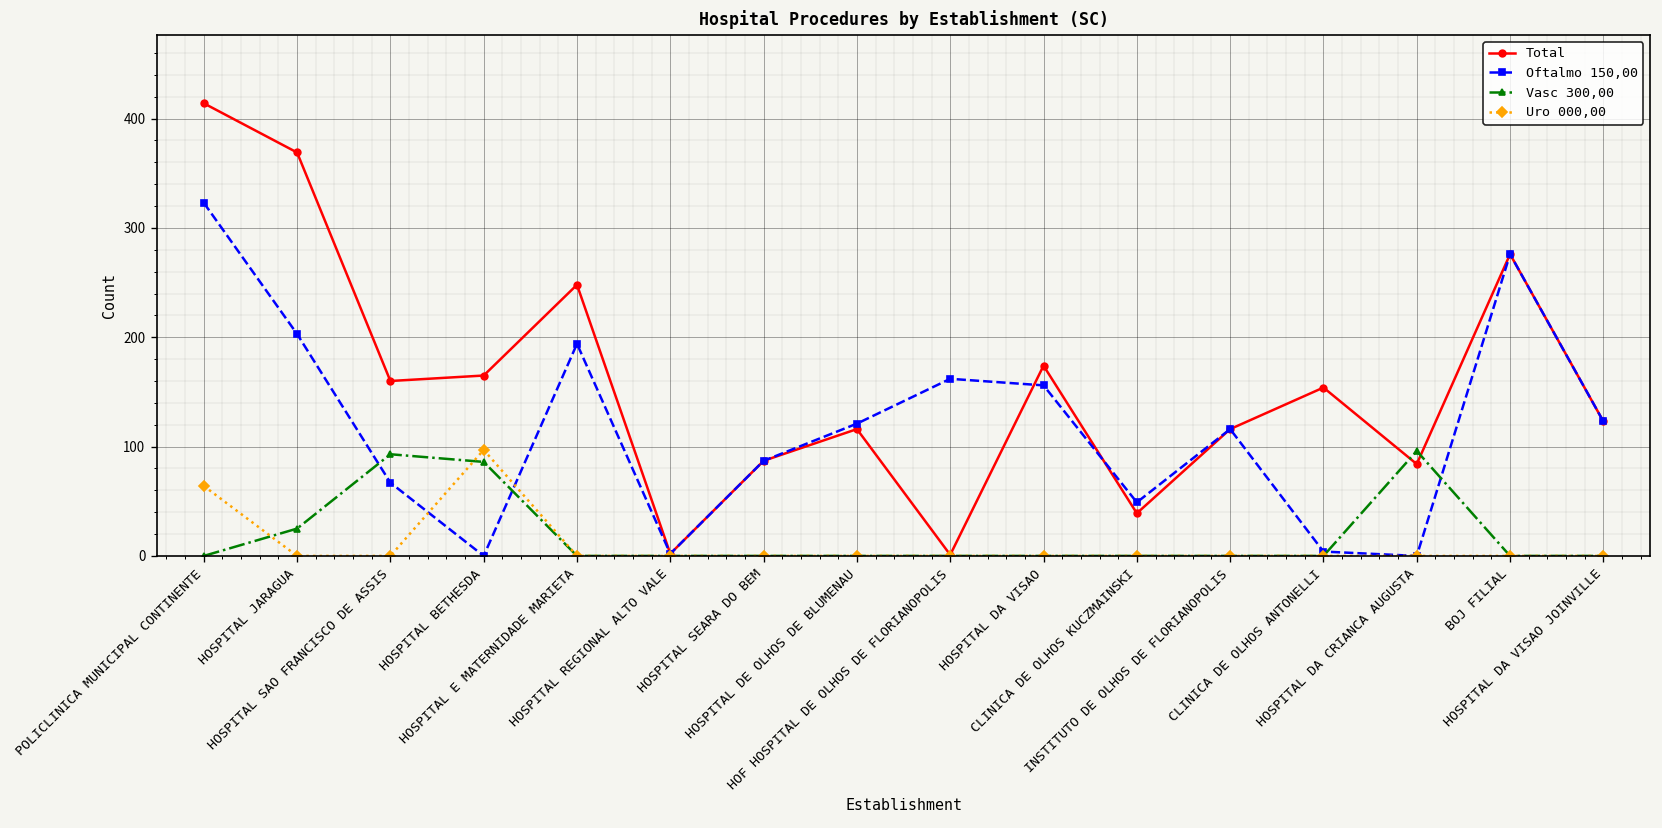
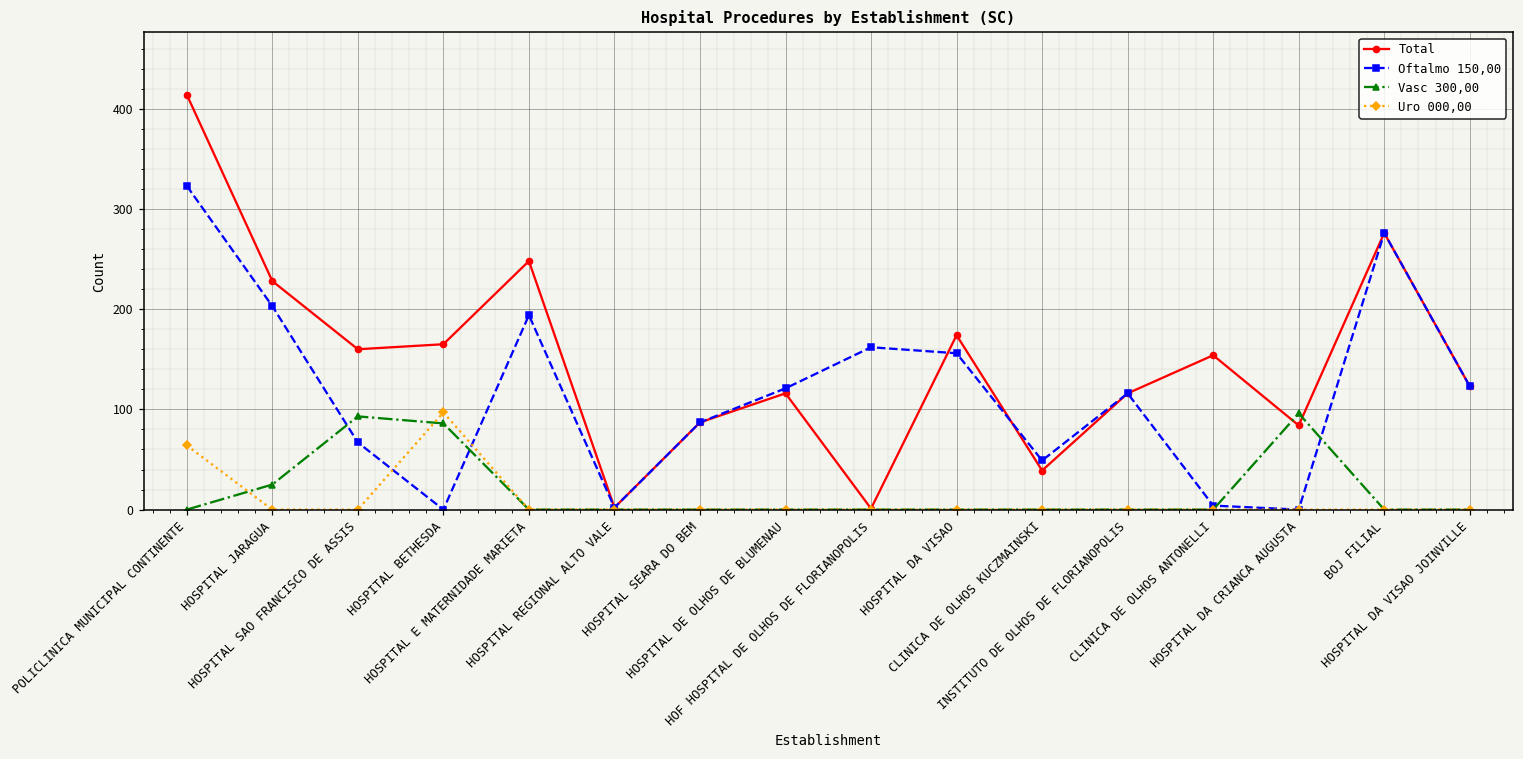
  {
    "Total": {
      "POLICLINICA MUNICIPAL CONTINENTE": 410,
-     "HOSPITAL JARAGUA": 370,
+     "HOSPITAL JARAGUA": 230,
      "HOSPITAL SAO FRANCISCO DE ASSIS": 160,
      "HOSPITAL BETHESDA": 170,
      "HOSPITAL E MATERNIDADE MARIETA": 250,
      "HOSPITAL DE OLHOS DE BLUMENAU": 120,
      "HOSPITAL DA VISAO": 170,
      "CLINICA DE OLHOS KUCZMAINSKI": 40,
      "CLINICA DE OLHOS ANTONELLI": 150,
      "HOSPITAL DA CRIANCA AUGUSTA": 80
    },
    "Oftalmo 150,00": {
      "POLICLINICA MUNICIPAL CONTINENTE": 320,
      "HOSPITAL JARAGUA": 200,
      "HOSPITAL SAO FRANCISCO DE ASSIS": 70,
      "HOSPITAL BETHESDA": 0,
      "HOSPITAL E MATERNIDADE MARIETA": 190,
      "HOSPITAL DE OLHOS DE BLUMENAU": 120,
      "HOF HOSPITAL DE OLHOS DE FLORIANOPOLIS": 160,
      "HOSPITAL DA VISAO": 160,
      "CLINICA DE OLHOS KUCZMAINSKI": 50,
      "CLINICA DE OLHOS ANTONELLI": 0
    },
    "Vasc 300,00": {
      "POLICLINICA MUNICIPAL CONTINENTE": 0,
      "HOSPITAL JARAGUA": 30,
      "HOSPITAL SAO FRANCISCO DE ASSIS": 90,
      "HOSPITAL BETHESDA": 90,
      "HOSPITAL DA CRIANCA AUGUSTA": 100
    },
    "Uro 000,00": {
      "POLICLINICA MUNICIPAL CONTINENTE": 60,
      "HOSPITAL JARAGUA": 0,
      "HOSPITAL SAO FRANCISCO DE ASSIS": 0,
      "HOSPITAL BETHESDA": 100
    }
  }
